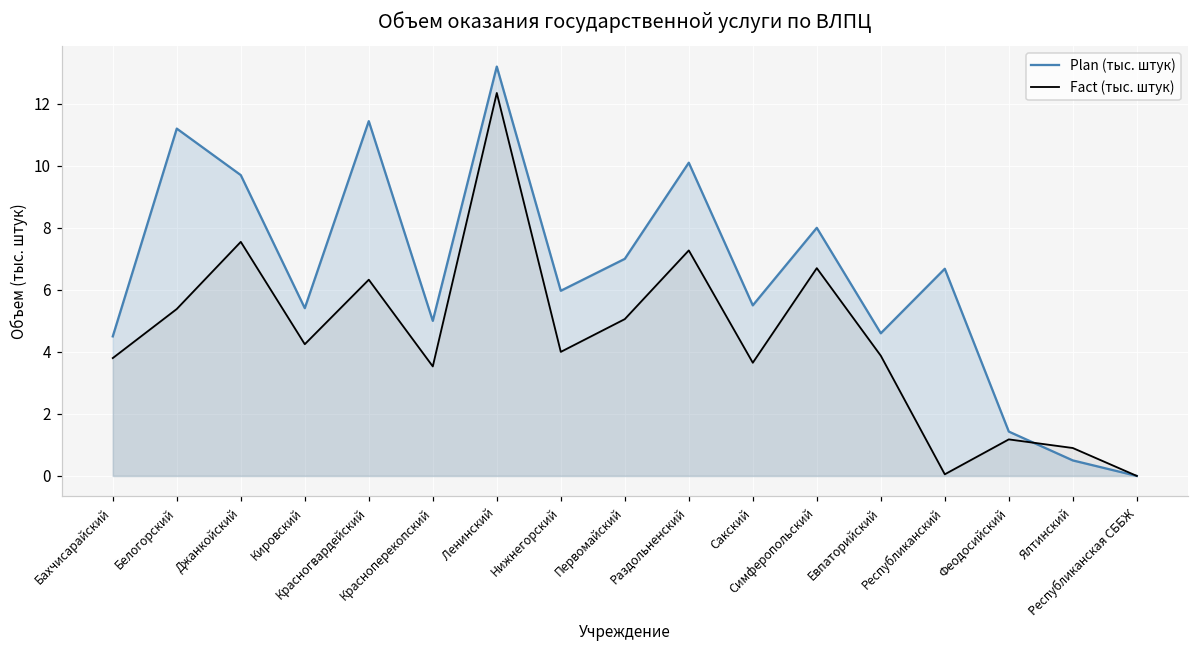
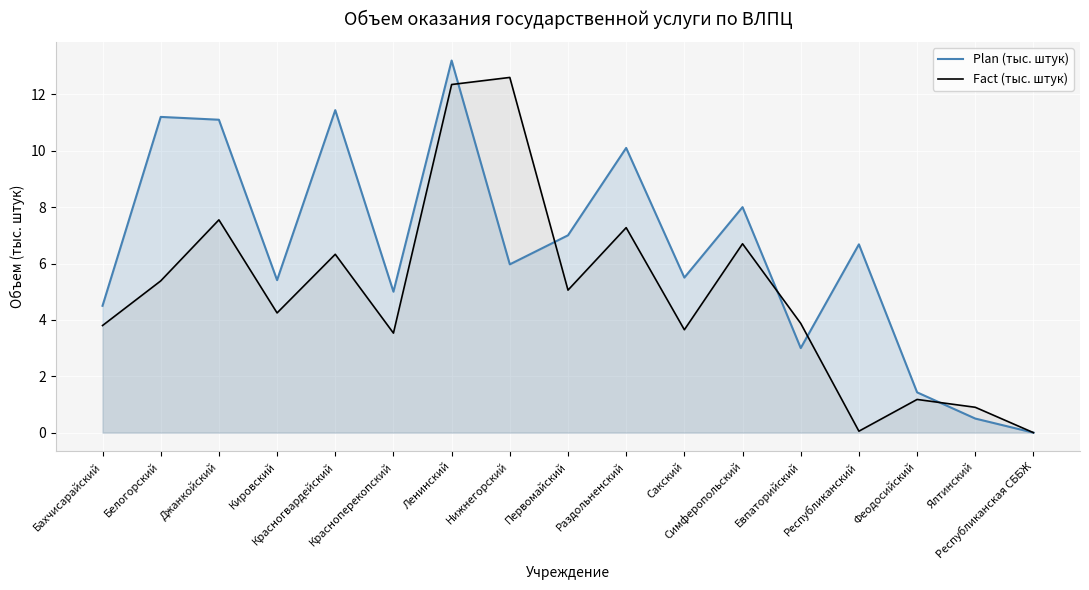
  {
    "Plan (тыс. штук)": {
      "Бахчисарайский": 4.5,
      "Белогорский": 11.2,
-     "Джанкойский": 9.7,
+     "Джанкойский": 11.1,
      "Кировский": 5.4,
      "Красногвардейский": 11.4,
      "Красноперекопский": 5.0,
      "Ленинский": 13.2,
      "Нижнегорский": 6.0,
      "Первомайский": 7.0,
      "Раздольненский": 10.1,
      "Сакский": 5.5,
      "Симферопольский": 8.0,
-     "Евпаторийский": 4.6,
+     "Евпаторийский": 3.0,
      "Республиканский": 6.7,
      "Феодосийский": 1.4,
      "Ялтинский": 0.5
    },
    "Fact (тыс. штук)": {
      "Бахчисарайский": 3.8,
      "Белогорский": 5.4,
      "Джанкойский": 7.5,
      "Кировский": 4.2,
      "Красногвардейский": 6.3,
      "Красноперекопский": 3.5,
      "Ленинский": 12.3,
-     "Нижнегорский": 4.0,
+     "Нижнегорский": 12.6,
      "Первомайский": 5.1,
      "Раздольненский": 7.3,
      "Сакский": 3.7,
      "Симферопольский": 6.7,
      "Евпаторийский": 3.9,
      "Республиканский": 0.1,
      "Феодосийский": 1.2,
      "Ялтинский": 0.9
    }
  }
